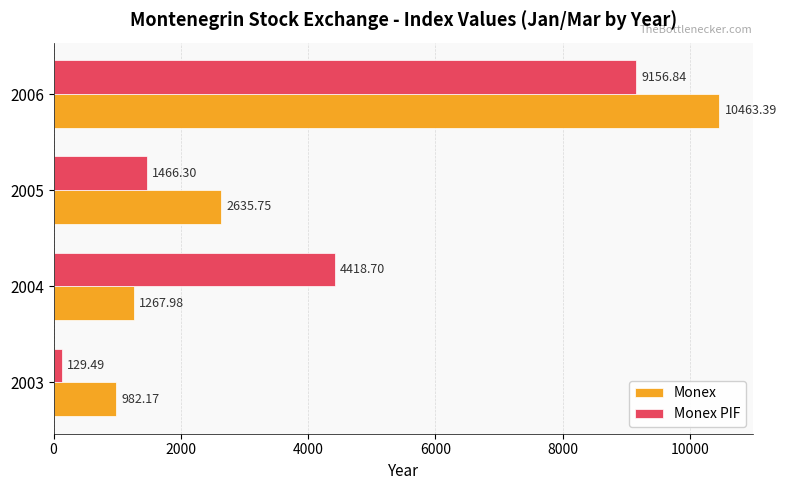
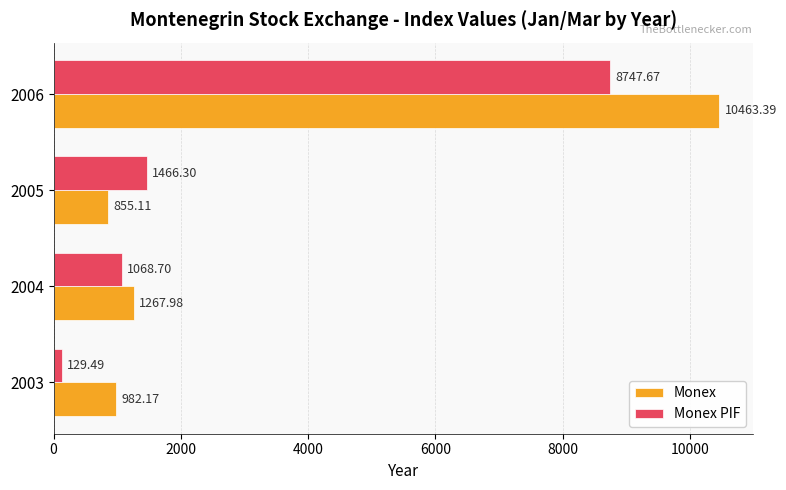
  {
    "Monex": {
      "2006": 10463.39,
-     "2005": 2635.75,
+     "2005": 855.11,
      "2004": 1267.98,
      "2003": 982.17
    },
    "Monex PIF": {
-     "2006": 9156.84,
+     "2006": 8747.67,
      "2005": 1466.30,
-     "2004": 4418.70,
+     "2004": 1068.70,
      "2003": 129.49
    }
  }
